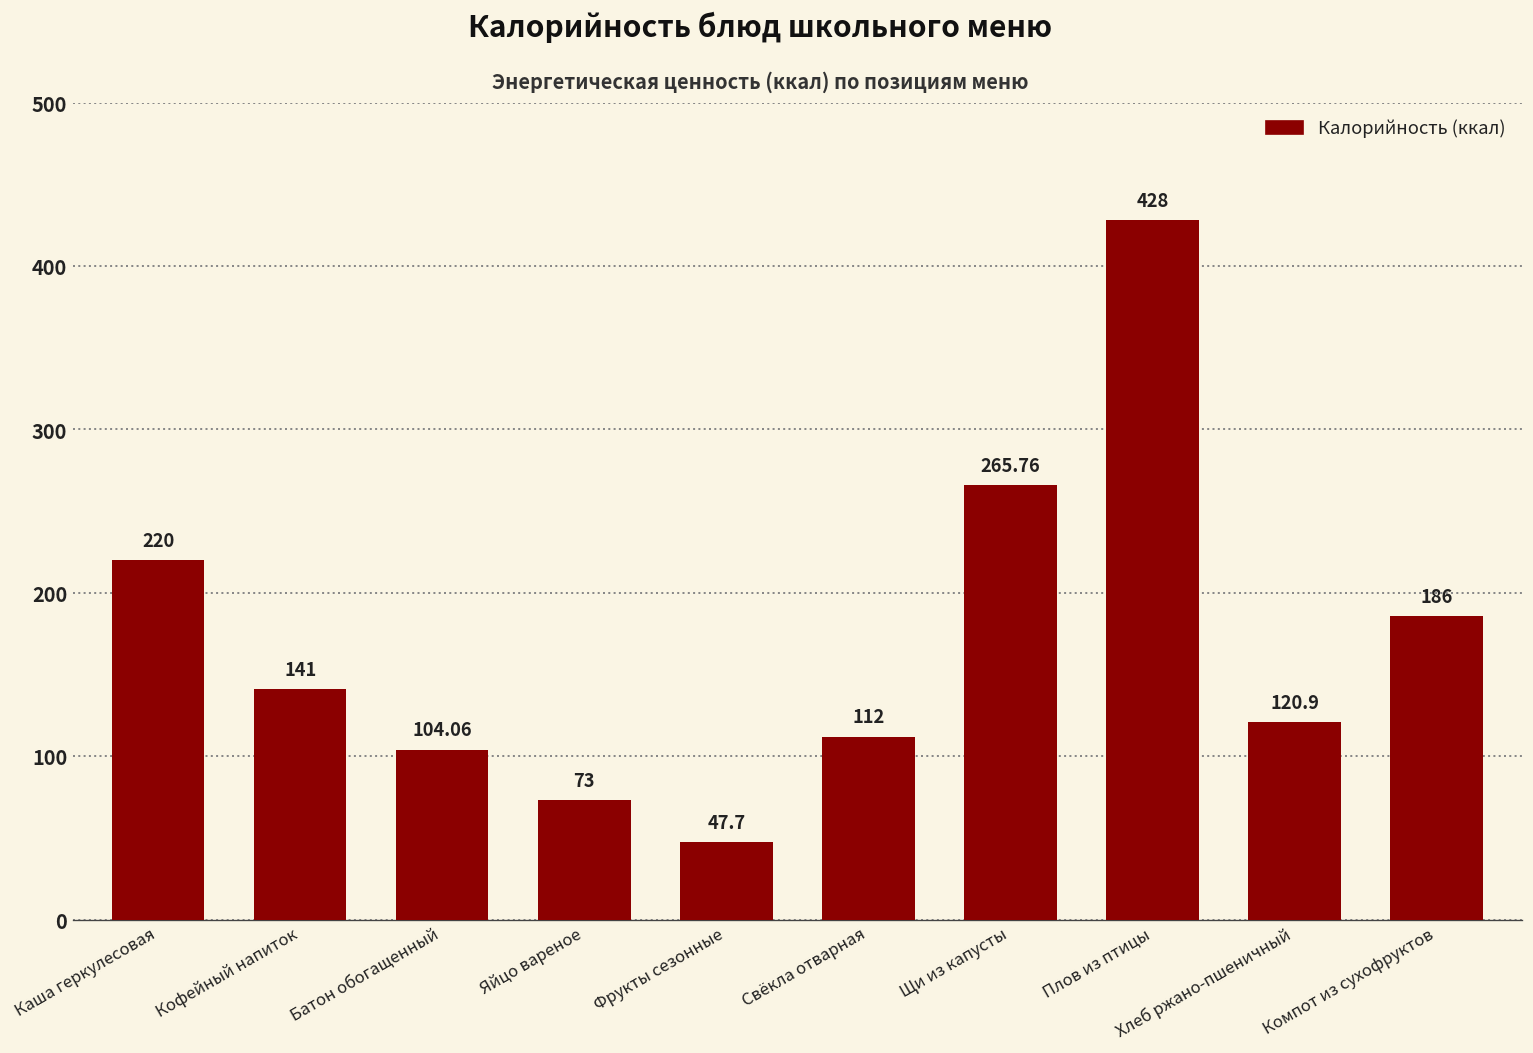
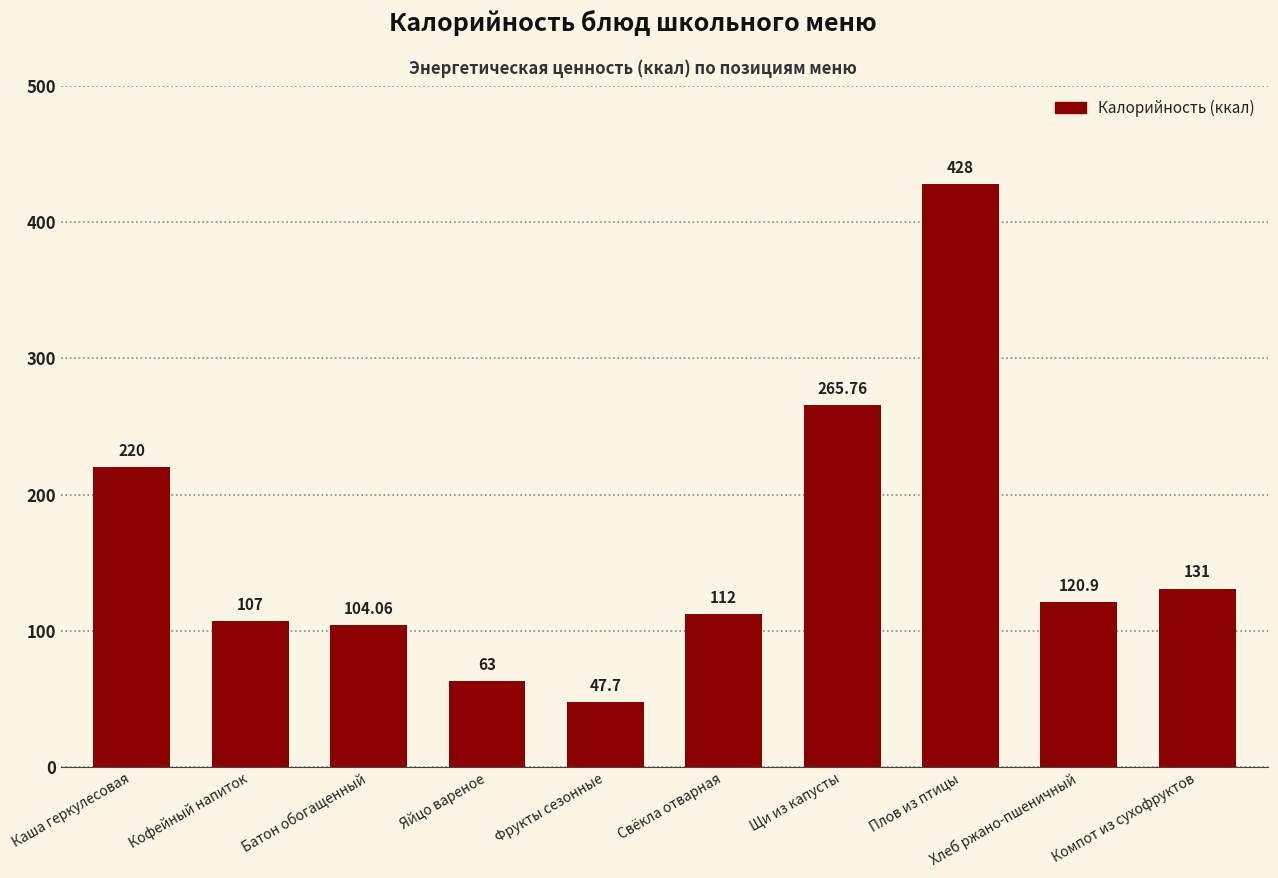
  {
    "Каша геркулесовая": 220,
-   "Кофейный напиток": 141,
+   "Кофейный напиток": 107,
    "Батон обогащенный": 104.06,
-   "Яйцо вареное": 73,
+   "Яйцо вареное": 63,
    "Фрукты сезонные": 47.7,
    "Свёкла отварная": 112,
    "Щи из капусты": 265.76,
    "Плов из птицы": 428,
    "Хлеб ржано-пшеничный": 120.9,
-   "Компот из сухофруктов": 186
+   "Компот из сухофруктов": 131
  }
